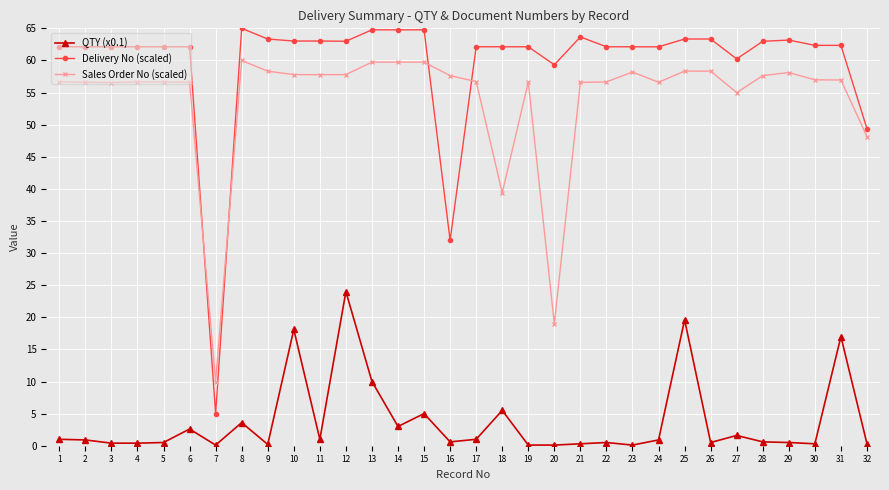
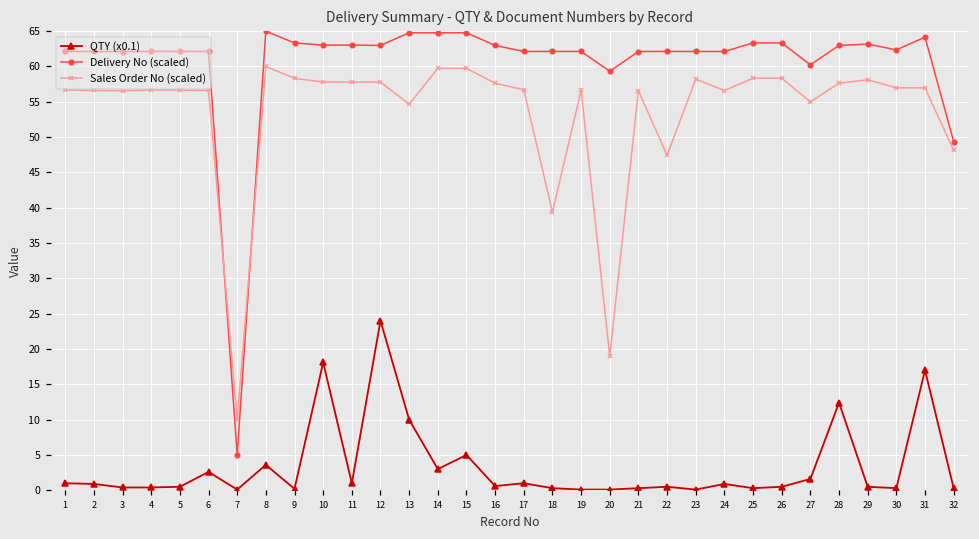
  {
    "QTY (x0.1)": {
      "1": 1,
      "2": 1,
      "3": 0,
      "4": 0,
      "5": 1,
      "6": 3,
      "7": 0,
      "8": 4,
      "9": 0,
      "10": 18,
      "11": 1,
      "12": 24,
      "13": 10,
      "14": 3,
      "15": 5,
      "16": 1,
      "17": 1,
-     "18": 6,
+     "18": 0,
      "19": 0,
      "20": 0,
      "21": 0,
      "22": 1,
      "23": 0,
      "24": 1,
-     "25": 20,
+     "25": 0,
      "26": 1,
      "27": 2,
-     "28": 1,
+     "28": 12,
      "29": 1,
      "30": 0,
      "31": 17,
      "32": 0
    },
    "Delivery No (scaled)": {
      "7": 5,
      "8": 65,
      "9": 63,
      "10": 63,
      "11": 63,
      "12": 63,
      "13": 65,
      "14": 65,
      "15": 65,
-     "16": 32,
+     "16": 63,
      "17": 62,
      "18": 62,
      "19": 62,
      "20": 59,
-     "21": 64,
+     "21": 62,
      "22": 62,
      "23": 62,
      "24": 62,
      "25": 63,
      "26": 63,
      "27": 60,
      "28": 63,
      "29": 63,
      "30": 62,
-     "31": 62,
+     "31": 64,
      "32": 49
    },
    "Sales Order No (scaled)": {
      "7": 10,
      "8": 60,
      "9": 58,
      "10": 58,
      "11": 58,
      "12": 58,
-     "13": 60,
+     "13": 55,
      "14": 60,
      "15": 60,
      "16": 58,
      "17": 57,
      "18": 39,
      "19": 57,
      "20": 19,
      "21": 57,
-     "22": 57,
+     "22": 47,
      "23": 58,
      "24": 57,
      "25": 58,
      "26": 58,
      "27": 55,
      "28": 58,
      "29": 58,
      "30": 57,
      "31": 57,
      "32": 48
    }
  }
